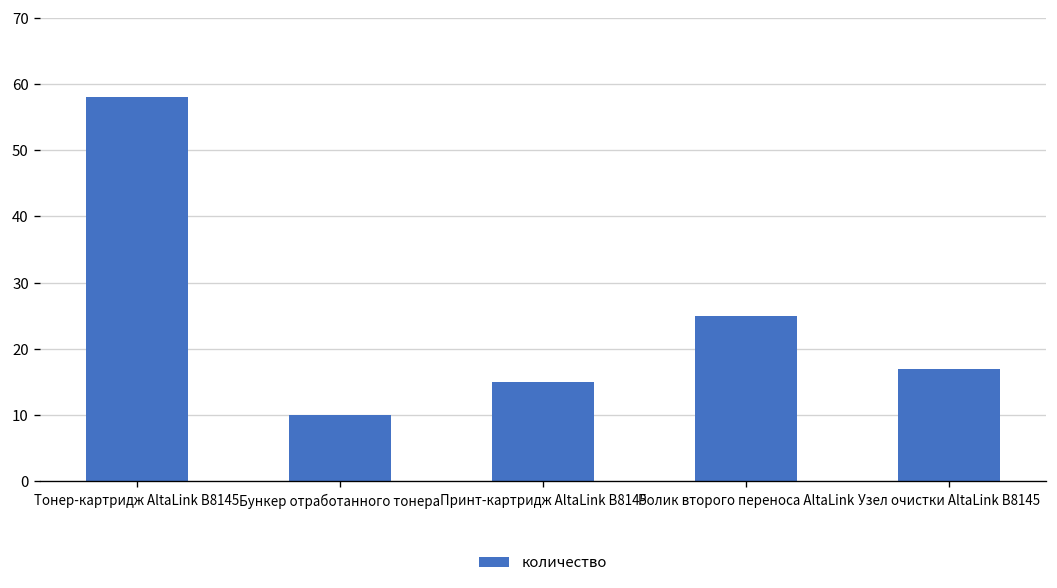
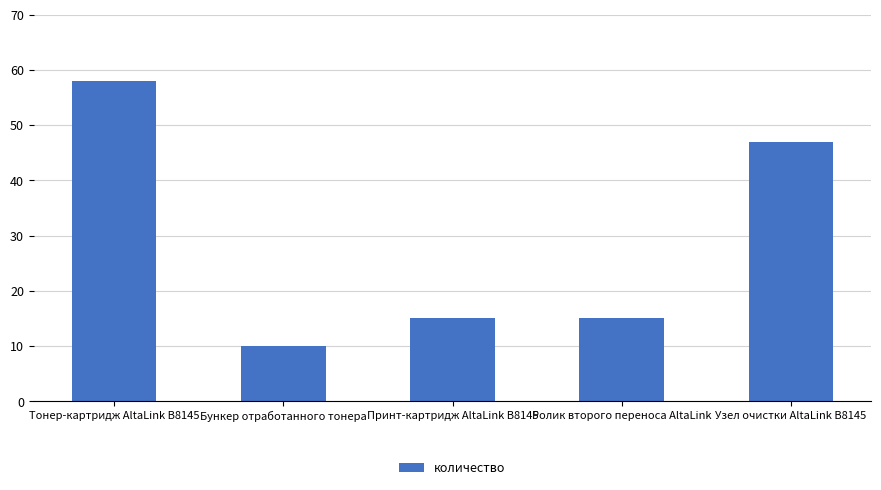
  {
    "Тонер-картридж AltaLink B8145": 58,
    "Бункер отработанного тонера": 10,
    "Принт-картридж AltaLink B8145": 15,
-   "Ролик второго переноса AltaLink": 25,
-   "Узел очистки AltaLink B8145": 17
+   "Ролик второго переноса AltaLink": 15,
+   "Узел очистки AltaLink B8145": 47
  }
